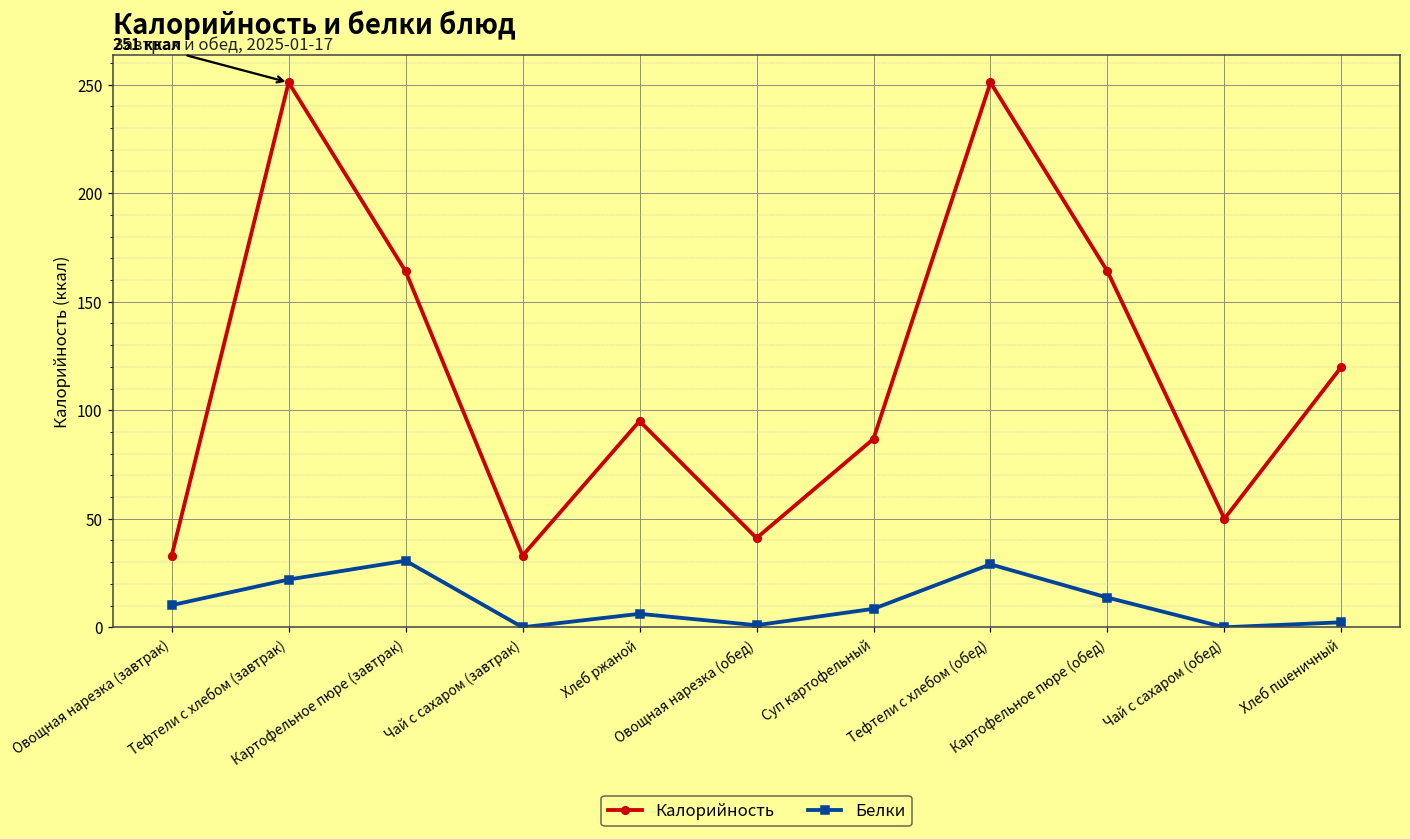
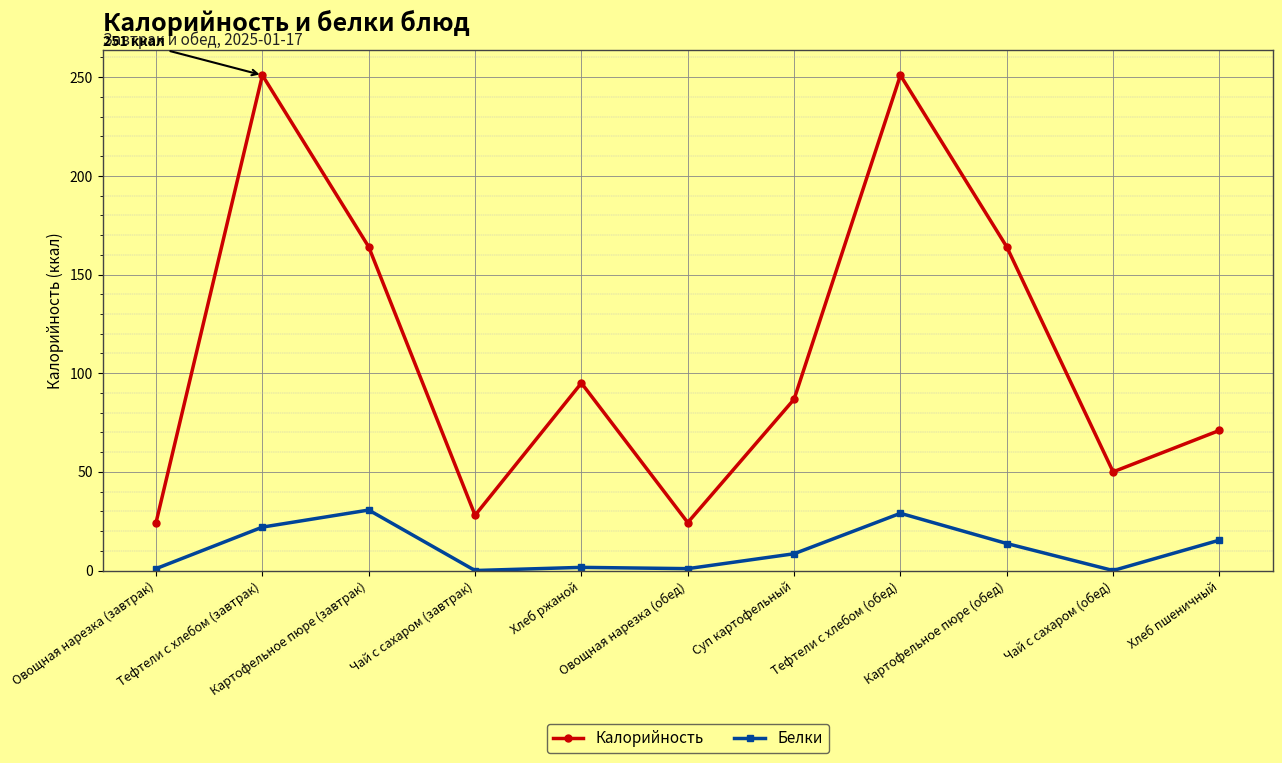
  {
    "Калорийность": {
-     "Овощная нарезка (завтрак)": 33,
+     "Овощная нарезка (завтрак)": 24,
      "Картофельное пюре (завтрак)": 164,
-     "Чай с сахаром (завтрак)": 33,
+     "Чай с сахаром (завтрак)": 28,
      "Хлеб ржаной": 95,
-     "Овощная нарезка (обед)": 41,
+     "Овощная нарезка (обед)": 24,
      "Суп картофельный": 87,
      "Тефтели c хлебом (обед)": 251,
      "Картофельное пюре (обед)": 164,
      "Чай с сахаром (обед)": 50,
-     "Хлеб пшеничный": 120
+     "Хлеб пшеничный": 71
    },
    "Белки": {
-     "Овощная нарезка (завтрак)": 10,
+     "Овощная нарезка (завтрак)": 1,
      "Тефтели c хлебом (завтрак)": 22,
      "Картофельное пюре (завтрак)": 31,
      "Чай с сахаром (завтрак)": 0,
-     "Хлеб ржаной": 6,
+     "Хлеб ржаной": 2,
      "Овощная нарезка (обед)": 1,
      "Суп картофельный": 9,
      "Тефтели c хлебом (обед)": 29,
      "Картофельное пюре (обед)": 14,
      "Чай с сахаром (обед)": 0,
-     "Хлеб пшеничный": 2
+     "Хлеб пшеничный": 15
    }
  }
